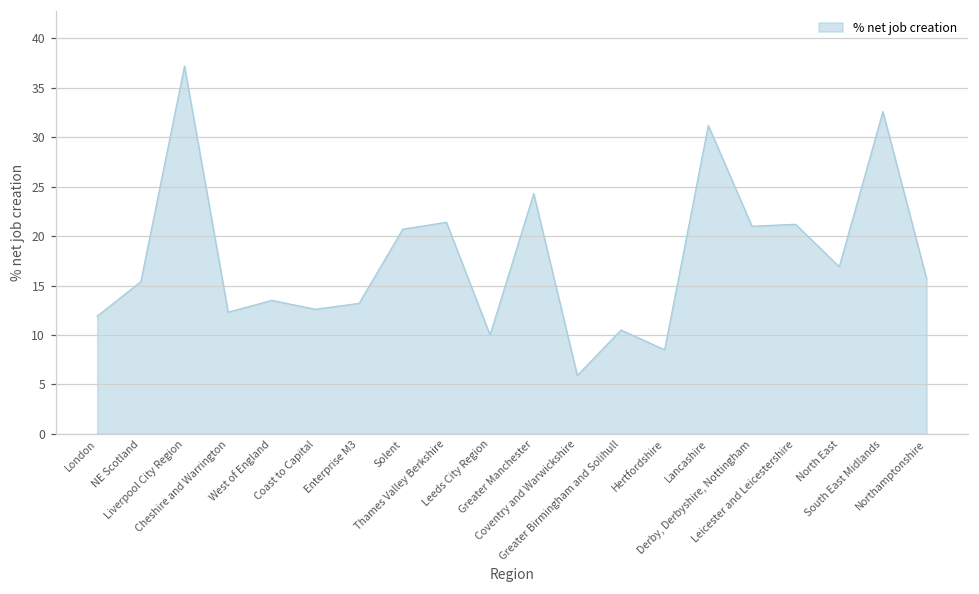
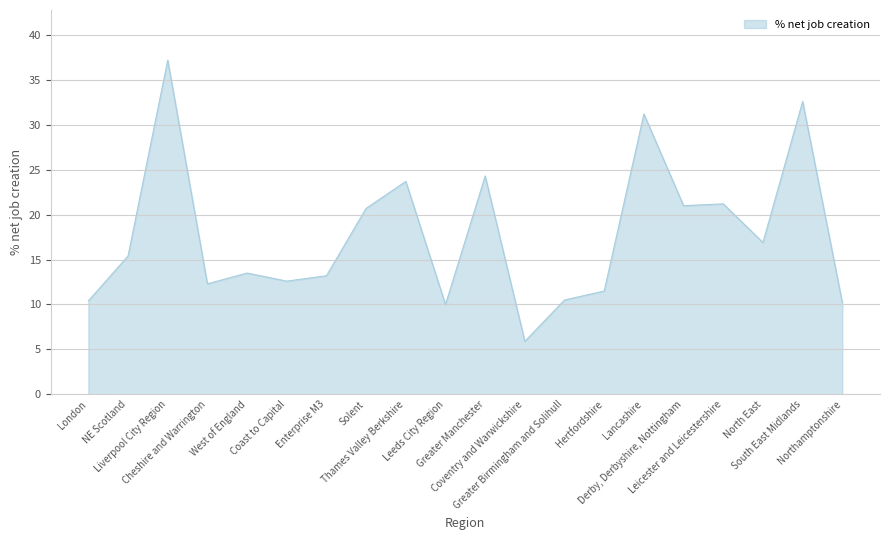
  {
-   "London": 12,
+   "London": 10,
    "NE Scotland": 15,
    "Liverpool City Region": 37,
    "Cheshire and Warrington": 12,
    "West of England": 14,
    "Coast to Capital": 13,
    "Enterprise M3": 13,
    "Solent": 21,
-   "Thames Valley Berkshire": 21,
+   "Thames Valley Berkshire": 24,
    "Leeds City Region": 10,
    "Greater Manchester": 24,
    "Coventry and Warwickshire": 6,
    "Greater Birmingham and Solihull": 11,
-   "Hertfordshire": 9,
+   "Hertfordshire": 12,
    "Lancashire": 31,
    "Derby, Derbyshire, Nottingham": 21,
    "Leicester and Leicestershire": 21,
    "North East": 17,
    "South East Midlands": 33,
-   "Northamptonshire": 16
+   "Northamptonshire": 10
  }
